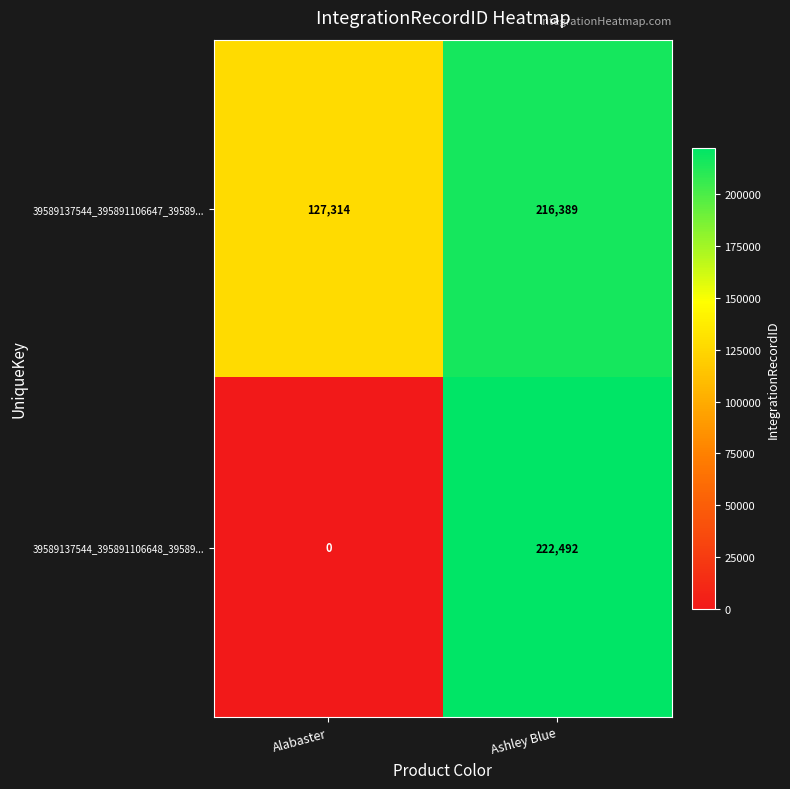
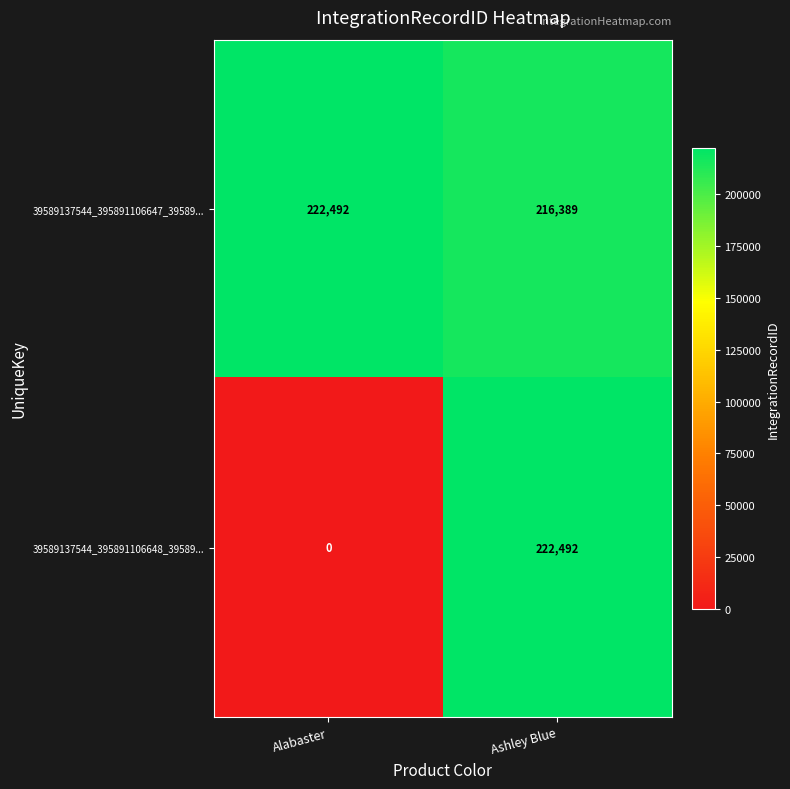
  {
    "39589137544_395891106647_39589...": {
-     "Alabaster": "127,314",
+     "Alabaster": "222,492",
      "Ashley Blue": "216,389"
    },
    "39589137544_395891106648_39589...": {
      "Alabaster": "0",
      "Ashley Blue": "222,492"
    }
  }
